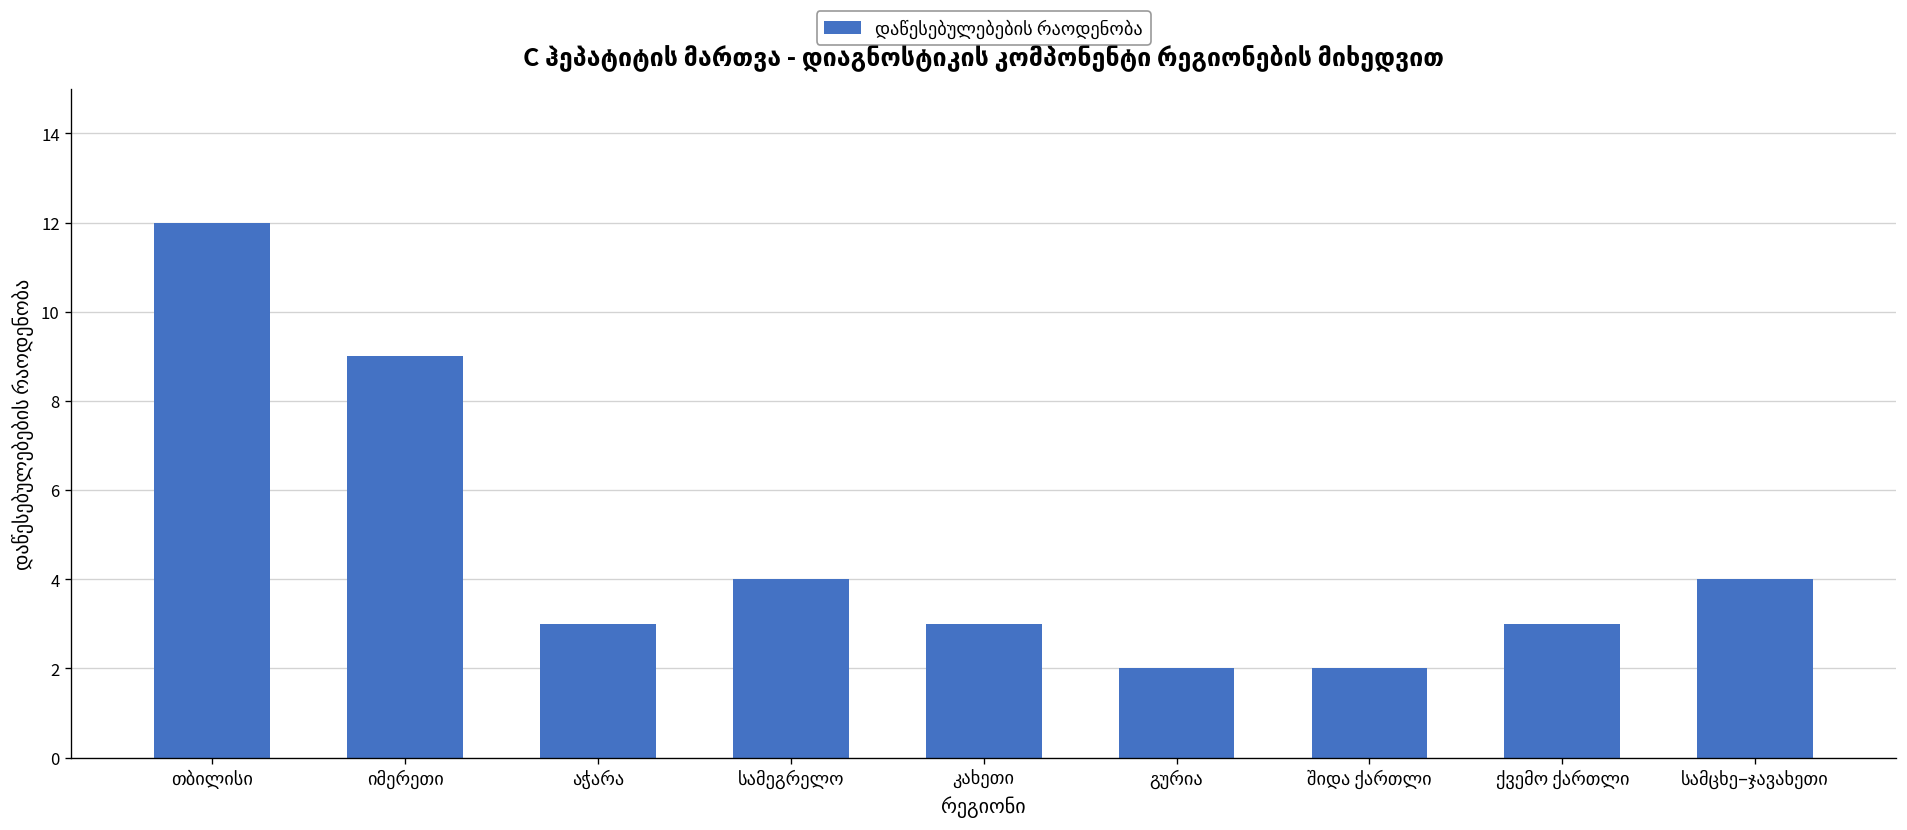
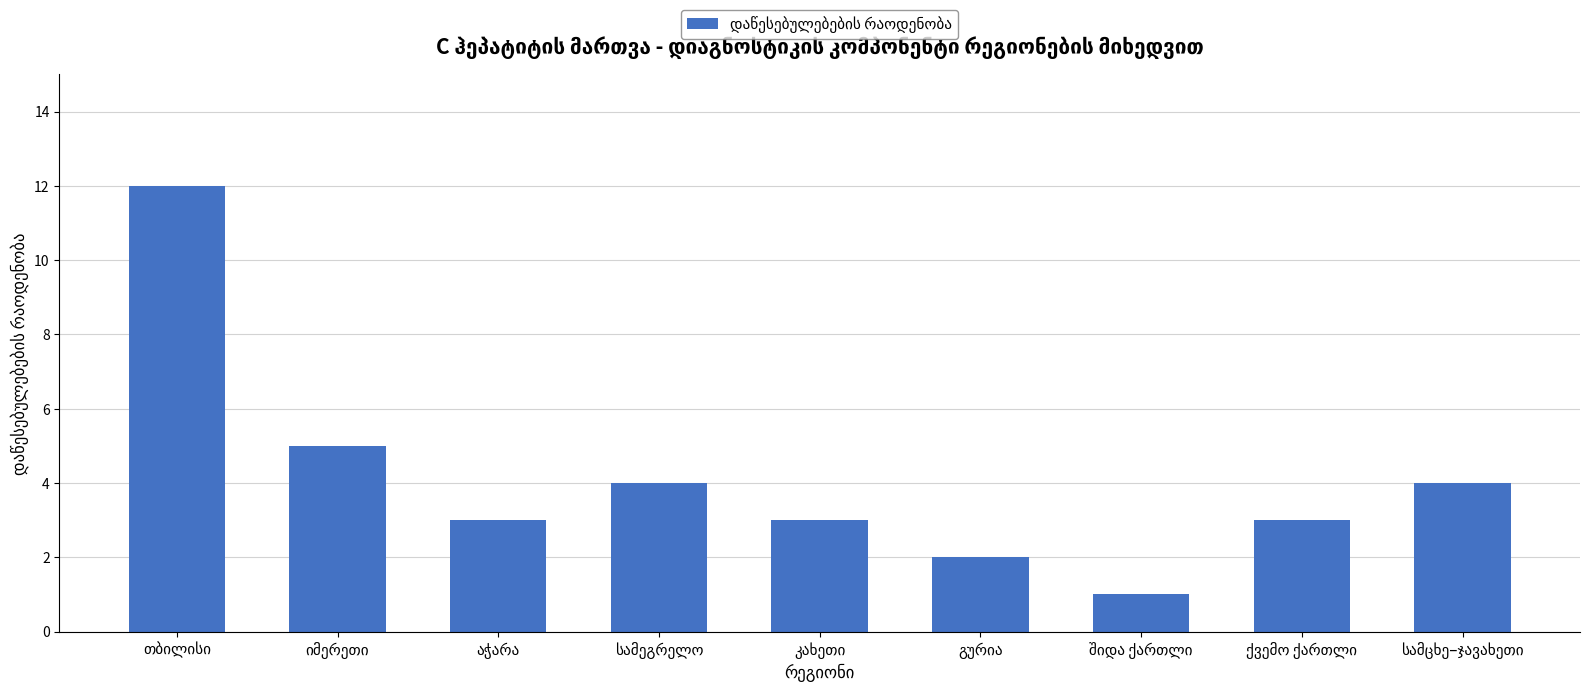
  {
    "თბილისი": 12,
-   "იმერეთი": 9,
+   "იმერეთი": 5,
    "აჭარა": 3,
    "სამეგრელო": 4,
    "კახეთი": 3,
    "გურია": 2,
-   "შიდა ქართლი": 2,
+   "შიდა ქართლი": 1,
    "ქვემო ქართლი": 3,
    "სამცხე–ჯავახეთი": 4
  }
